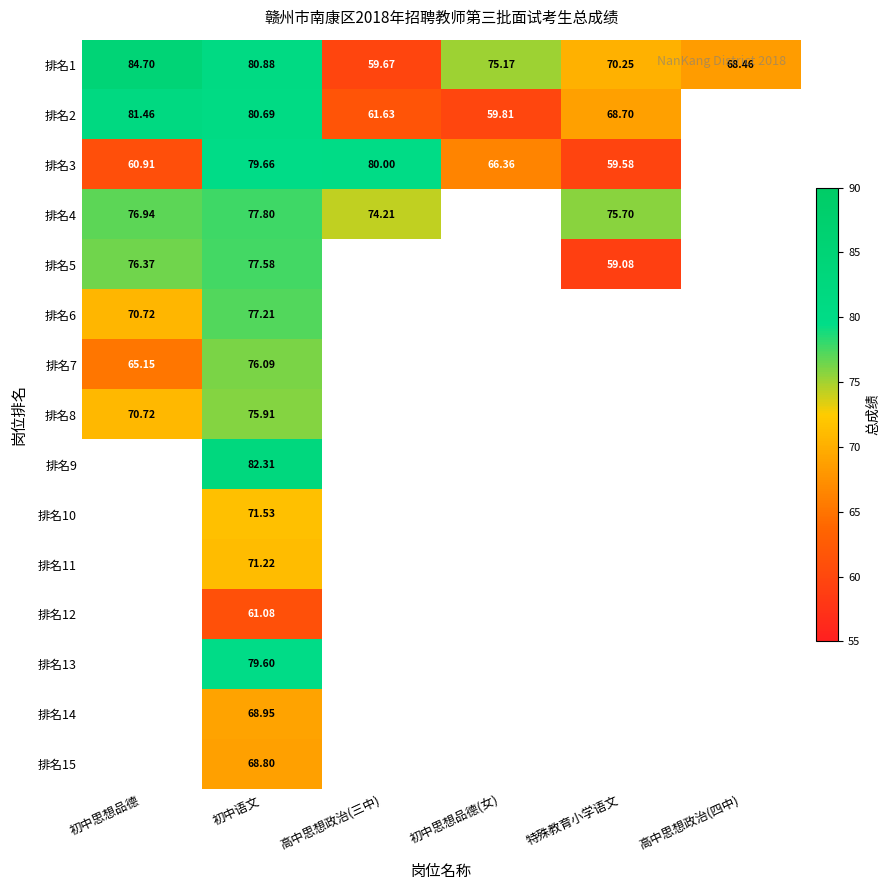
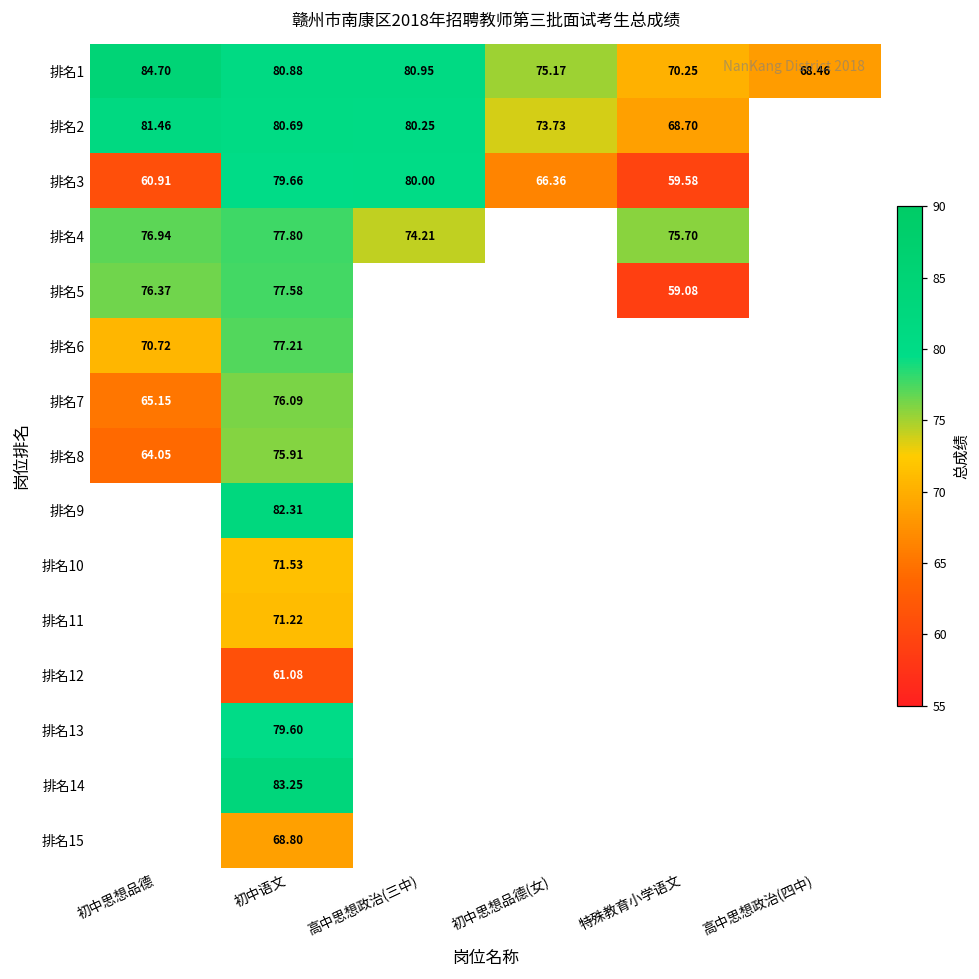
  {
    "排名1": {
      "初中思想品德": 84.70,
      "初中语文": 80.88,
-     "高中思想政治(三中)": 59.67,
+     "高中思想政治(三中)": 80.95,
      "初中思想品德(女)": 75.17,
      "特殊教育小学语文": 70.25,
      "高中思想政治(四中)": 2018
    },
    "排名2": {
      "初中思想品德": 81.46,
      "初中语文": 80.69,
-     "高中思想政治(三中)": 61.63,
-     "初中思想品德(女)": 59.81,
+     "高中思想政治(三中)": 80.25,
+     "初中思想品德(女)": 73.73,
      "特殊教育小学语文": 68.70
    },
    "排名3": {
      "初中思想品德": 60.91,
      "初中语文": 79.66,
      "高中思想政治(三中)": 80.00,
      "初中思想品德(女)": 66.36,
      "特殊教育小学语文": 59.58
    },
    "排名4": {
      "初中思想品德": 76.94,
      "初中语文": 77.80,
      "高中思想政治(三中)": 74.21,
      "特殊教育小学语文": 75.70
    },
    "排名5": {
      "初中思想品德": 76.37,
      "初中语文": 77.58,
      "特殊教育小学语文": 59.08
    },
    "排名6": {
      "初中思想品德": 70.72,
      "初中语文": 77.21
    },
    "排名7": {
      "初中思想品德": 65.15,
      "初中语文": 76.09
    },
    "排名8": {
-     "初中思想品德": 70.72,
+     "初中思想品德": 64.05,
      "初中语文": 75.91
    },
    "排名9": {
      "初中语文": 82.31
    },
    "排名10": {
      "初中语文": 71.53
    },
    "排名11": {
      "初中语文": 71.22
    },
    "排名12": {
      "初中语文": 61.08
    },
    "排名13": {
      "初中语文": 79.60
    },
    "排名14": {
-     "初中语文": 68.95
+     "初中语文": 83.25
    },
    "排名15": {
      "初中语文": 68.80
    }
  }
